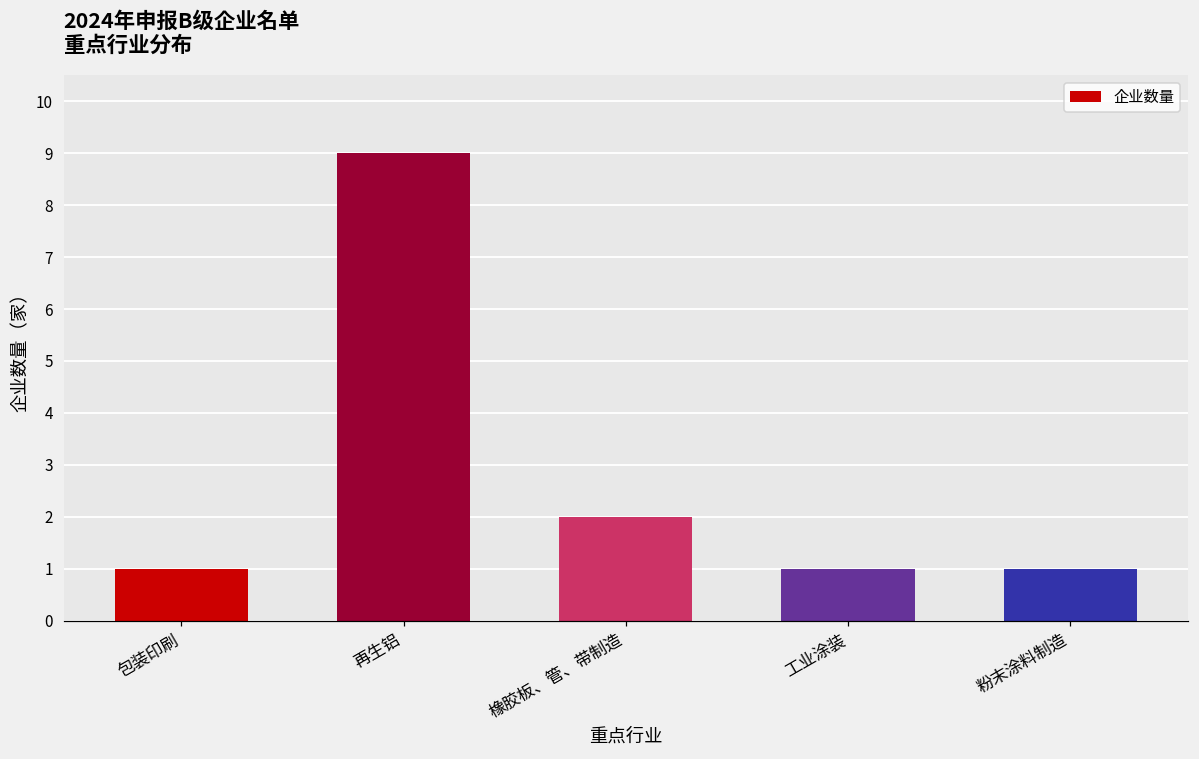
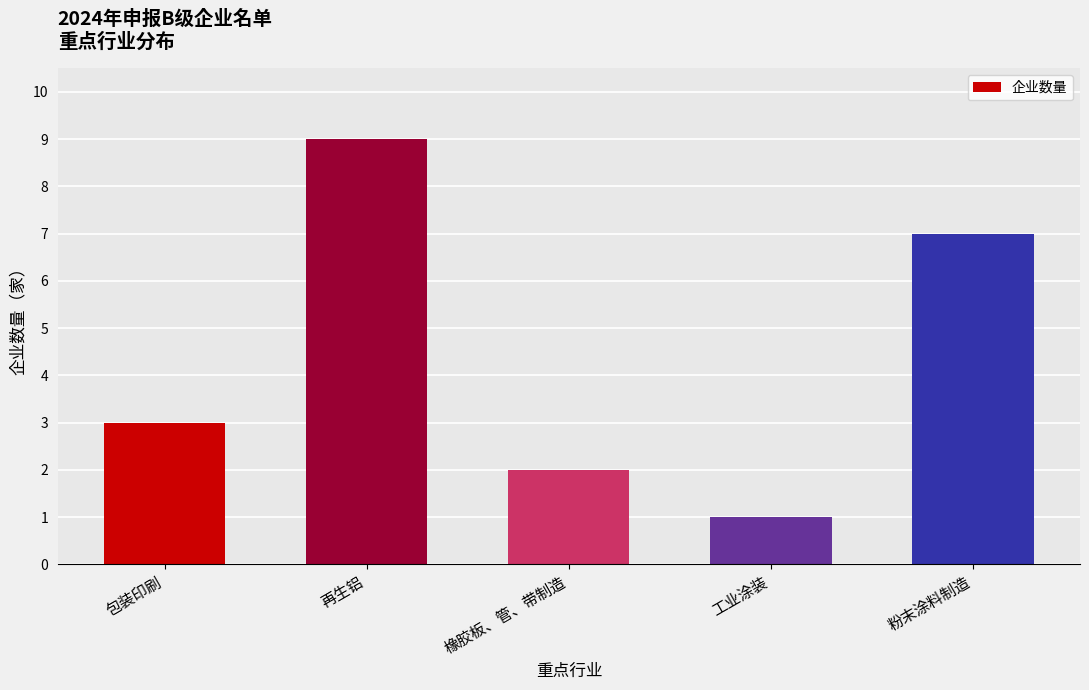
  {
-   "包装印刷": 1,
+   "包装印刷": 3,
    "再生铝": 9,
    "橡胶板、管、带制造": 2,
    "工业涂装": 1,
-   "粉末涂料制造": 1
+   "粉末涂料制造": 7
  }
